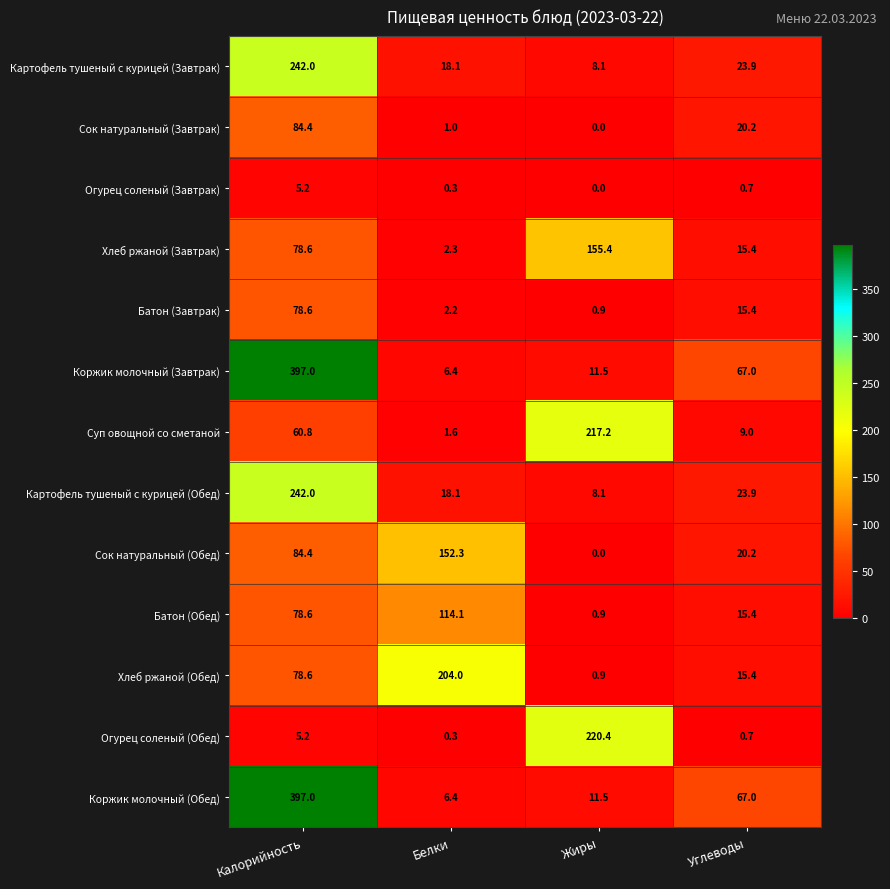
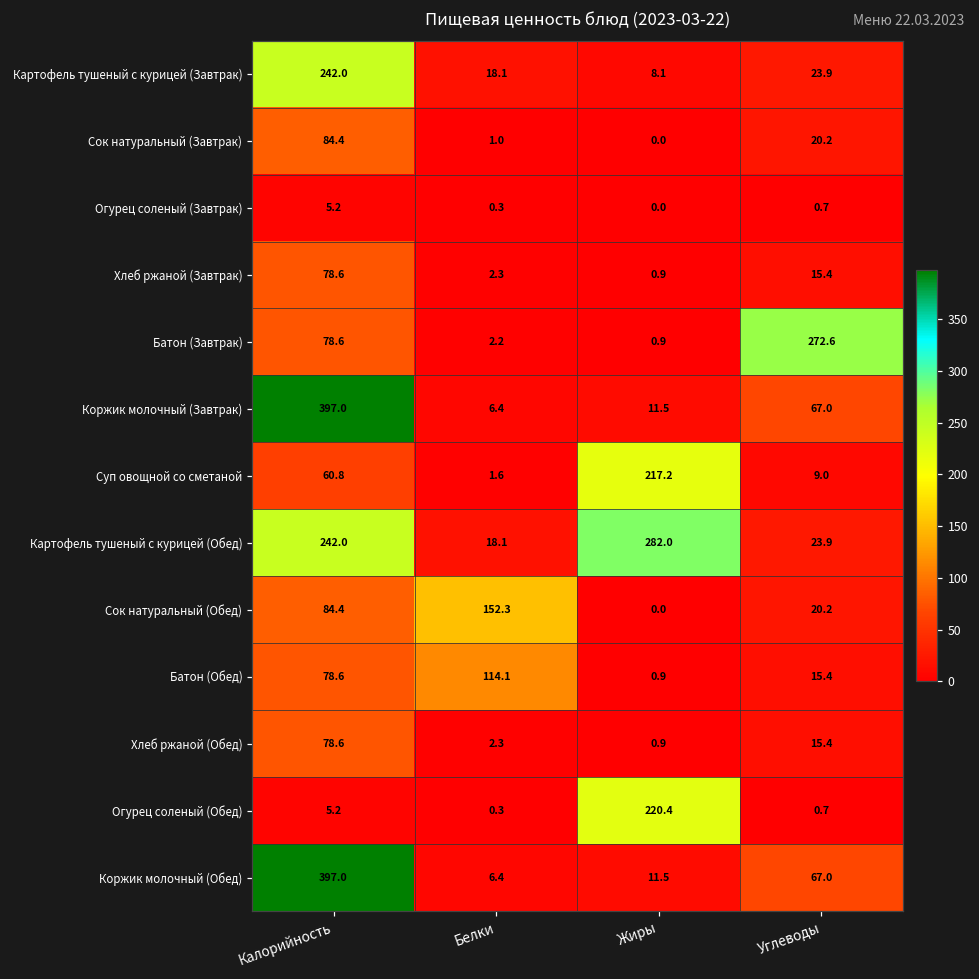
  {
    "Картофель тушеный с курицей (Завтрак)": {
      "Калорийность": 242.0,
      "Белки": 18.1,
      "Жиры": 8.1,
      "Углеводы": 23.9
    },
    "Сок натуральный (Завтрак)": {
      "Калорийность": 84.4,
      "Белки": 1.0,
      "Жиры": 0.0,
      "Углеводы": 20.2
    },
    "Огурец соленый (Завтрак)": {
      "Калорийность": 5.2,
      "Белки": 0.3,
      "Жиры": 0.0,
      "Углеводы": 0.7
    },
    "Хлеб ржаной (Завтрак)": {
      "Калорийность": 78.6,
      "Белки": 2.3,
-     "Жиры": 155.4,
+     "Жиры": 0.9,
      "Углеводы": 15.4
    },
    "Батон (Завтрак)": {
      "Калорийность": 78.6,
      "Белки": 2.2,
      "Жиры": 0.9,
-     "Углеводы": 15.4
+     "Углеводы": 272.6
    },
    "Коржик молочный (Завтрак)": {
      "Калорийность": 397.0,
      "Белки": 6.4,
      "Жиры": 11.5,
      "Углеводы": 67.0
    },
    "Суп овощной со сметаной": {
      "Калорийность": 60.8,
      "Белки": 1.6,
      "Жиры": 217.2,
      "Углеводы": 9.0
    },
    "Картофель тушеный с курицей (Обед)": {
      "Калорийность": 242.0,
      "Белки": 18.1,
-     "Жиры": 8.1,
+     "Жиры": 282.0,
      "Углеводы": 23.9
    },
    "Сок натуральный (Обед)": {
      "Калорийность": 84.4,
      "Белки": 152.3,
      "Жиры": 0.0,
      "Углеводы": 20.2
    },
    "Батон (Обед)": {
      "Калорийность": 78.6,
      "Белки": 114.1,
      "Жиры": 0.9,
      "Углеводы": 15.4
    },
    "Хлеб ржаной (Обед)": {
      "Калорийность": 78.6,
-     "Белки": 204.0,
+     "Белки": 2.3,
      "Жиры": 0.9,
      "Углеводы": 15.4
    },
    "Огурец соленый (Обед)": {
      "Калорийность": 5.2,
      "Белки": 0.3,
      "Жиры": 220.4,
      "Углеводы": 0.7
    },
    "Коржик молочный (Обед)": {
      "Калорийность": 397.0,
      "Белки": 6.4,
      "Жиры": 11.5,
      "Углеводы": 67.0
    }
  }
